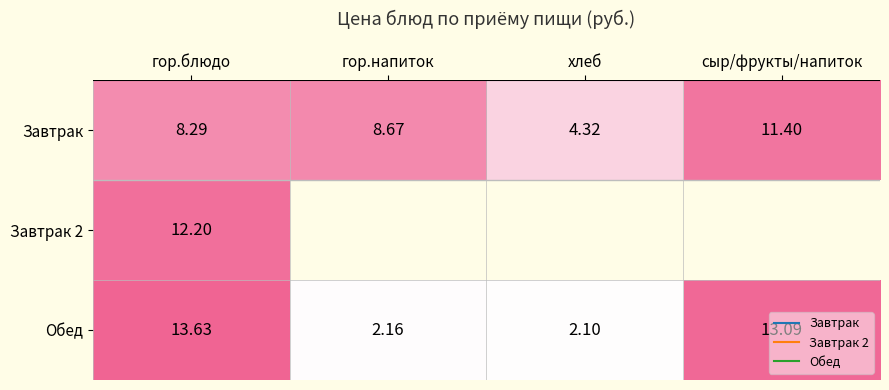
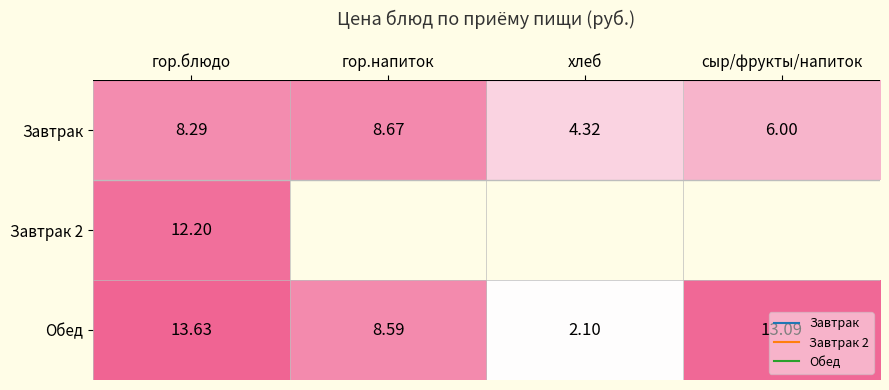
  {
    "Завтрак": {
      "гор.блюдо": 8.29,
      "гор.напиток": 8.67,
      "хлеб": 4.32,
-     "сыр/фрукты/напиток": 11.40
+     "сыр/фрукты/напиток": 6.00
    },
    "Завтрак 2": {
      "гор.блюдо": 12.20
    },
    "Обед": {
      "гор.блюдо": 13.63,
-     "гор.напиток": 2.16,
+     "гор.напиток": 8.59,
      "хлеб": 2.10
    }
  }
